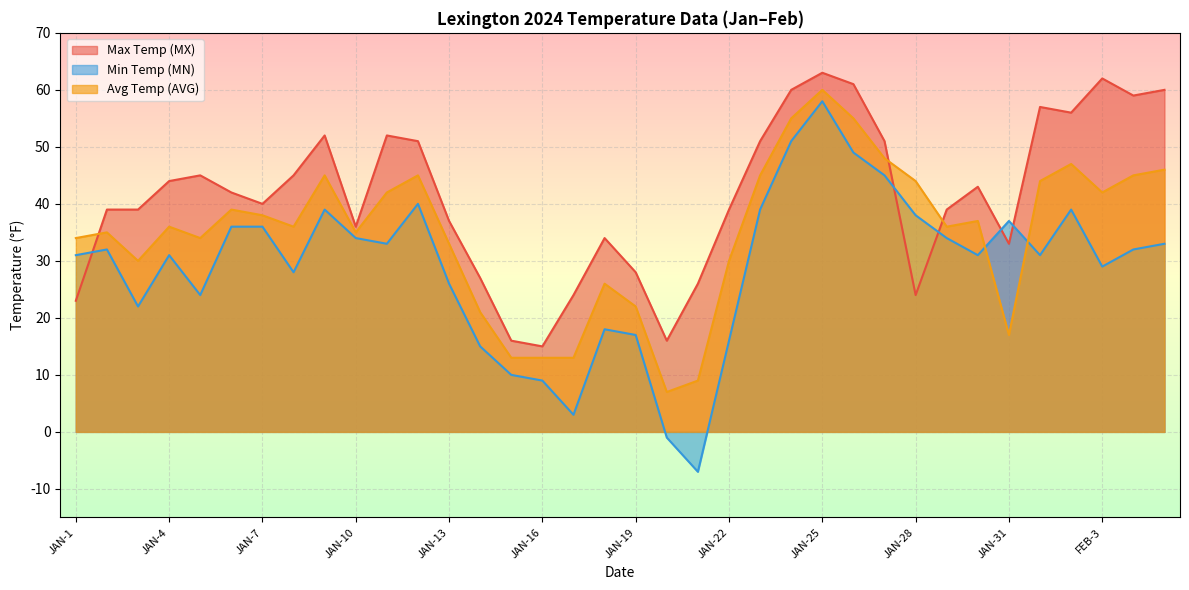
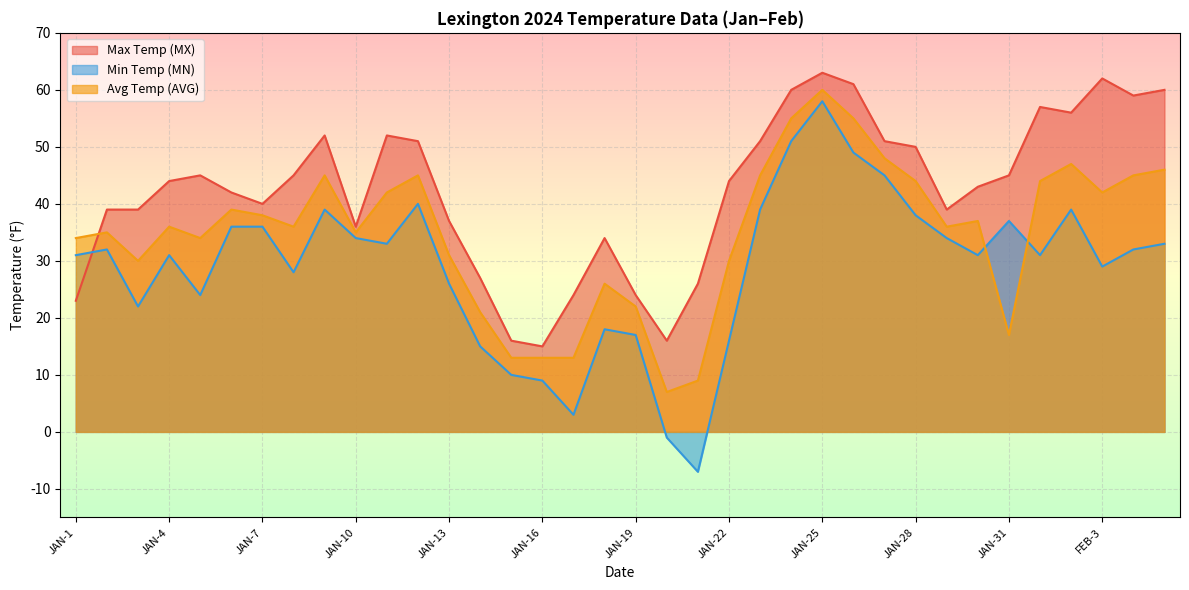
  {
    "Max Temp (MX)": {
      "JAN-1": 23,
      "JAN-4": 44,
      "JAN-7": 40,
      "JAN-10": 36,
      "JAN-13": 37,
      "JAN-16": 15,
-     "JAN-19": 28,
-     "JAN-22": 39,
+     "JAN-19": 24,
+     "JAN-22": 44,
      "JAN-25": 63,
-     "JAN-28": 24,
-     "JAN-31": 33,
+     "JAN-28": 50,
+     "JAN-31": 45,
      "FEB-3": 62
    },
    "Avg Temp (AVG)": {
      "JAN-1": 34,
      "JAN-4": 36,
      "JAN-7": 38,
      "JAN-10": 35,
-     "JAN-13": 33,
+     "JAN-13": 31,
      "JAN-16": 13,
      "JAN-19": 22,
      "JAN-22": 30,
      "JAN-25": 60,
      "JAN-28": 44,
      "JAN-31": 17,
      "FEB-3": 42
    }
  }
